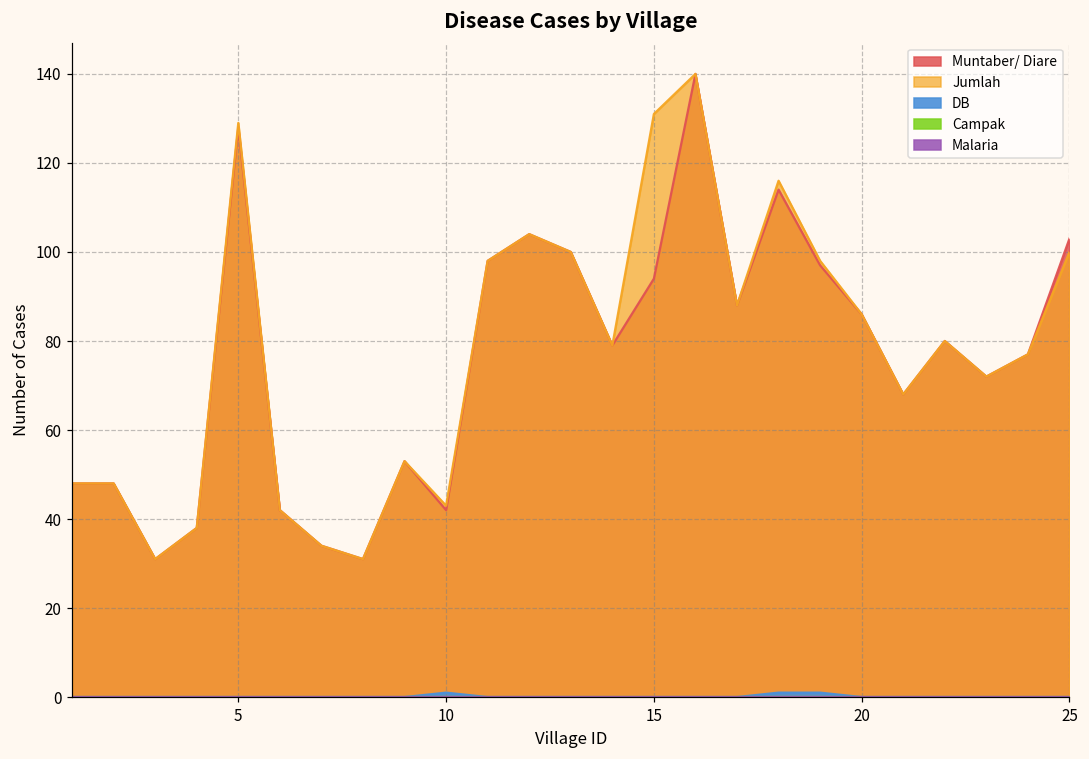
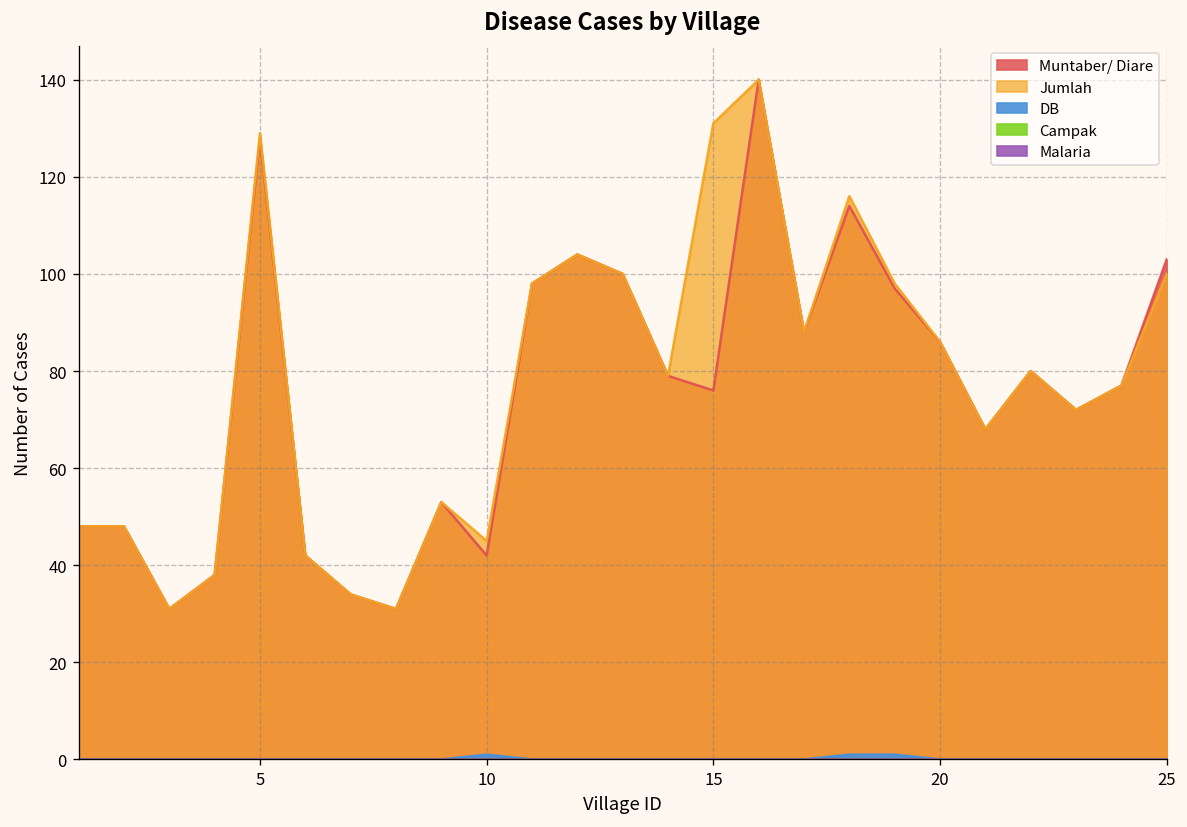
  {
    "Muntaber/ Diare": {
      "5": 128,
      "10": 42,
-     "15": 94,
+     "15": 76,
      "25": 103
    },
    "Jumlah": {
      "5": 129,
-     "10": 43,
+     "10": 45,
      "15": 131,
      "25": 100
    },
    "DB": {
      "10": 1
    },
    "Malaria": {
      "10": 0
    }
  }
